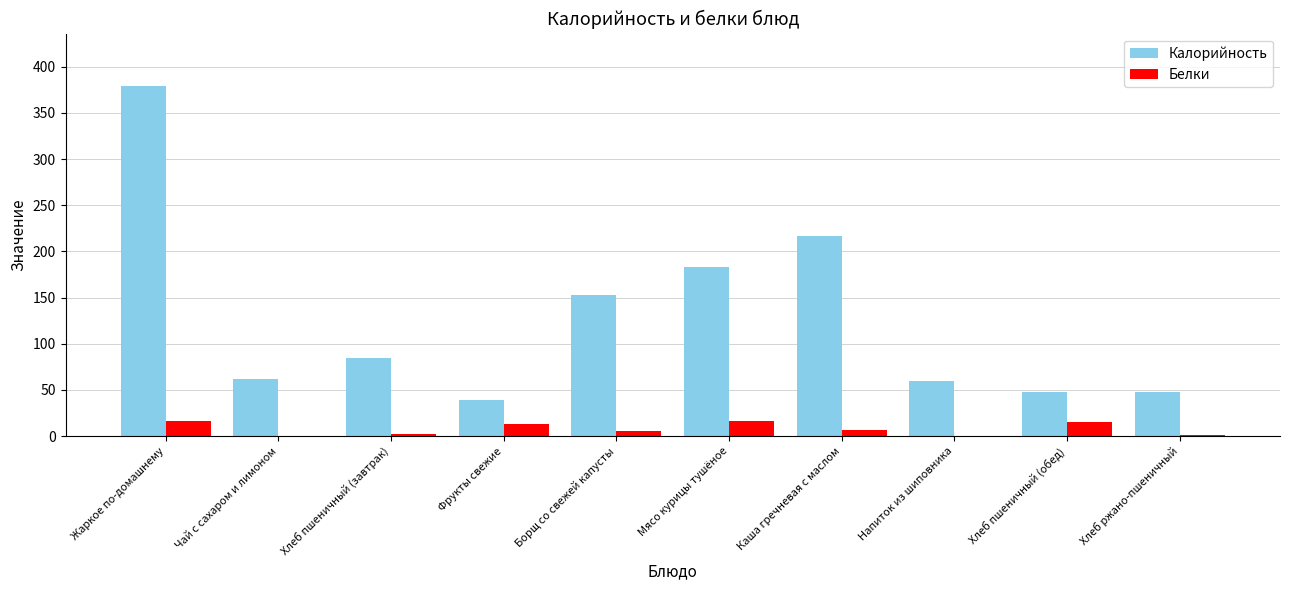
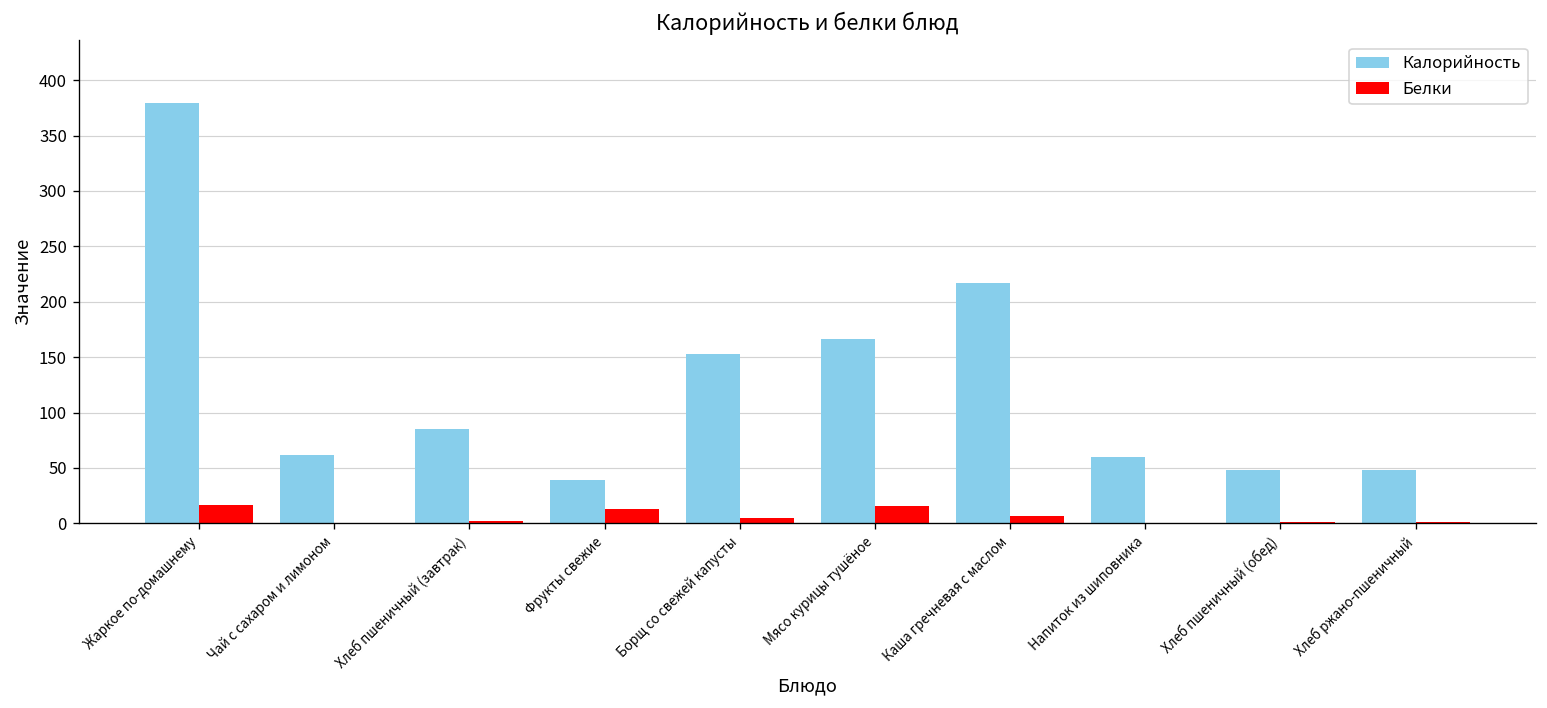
  {
    "Калорийность": {
      "Жаркое по-домашнему": 380,
      "Чай с сахаром и лимоном": 60,
      "Хлеб пшеничный (завтрак)": 90,
      "Фрукты свежие": 40,
      "Борщ со свежей капусты": 150,
-     "Мясо курицы тушёное": 180,
+     "Мясо курицы тушёное": 170,
      "Каша гречневая с маслом": 220,
      "Напиток из шиповника": 60,
      "Хлеб пшеничный (обед)": 50,
      "Хлеб ржано-пшеничный": 50
    },
    "Белки": {
      "Жаркое по-домашнему": 20,
      "Фрукты свежие": 10,
      "Борщ со свежей капусты": 10,
      "Мясо курицы тушёное": 20,
      "Каша гречневая с маслом": 10,
-     "Хлеб пшеничный (обед)": 20
+     "Хлеб пшеничный (обед)": 0
    }
  }
